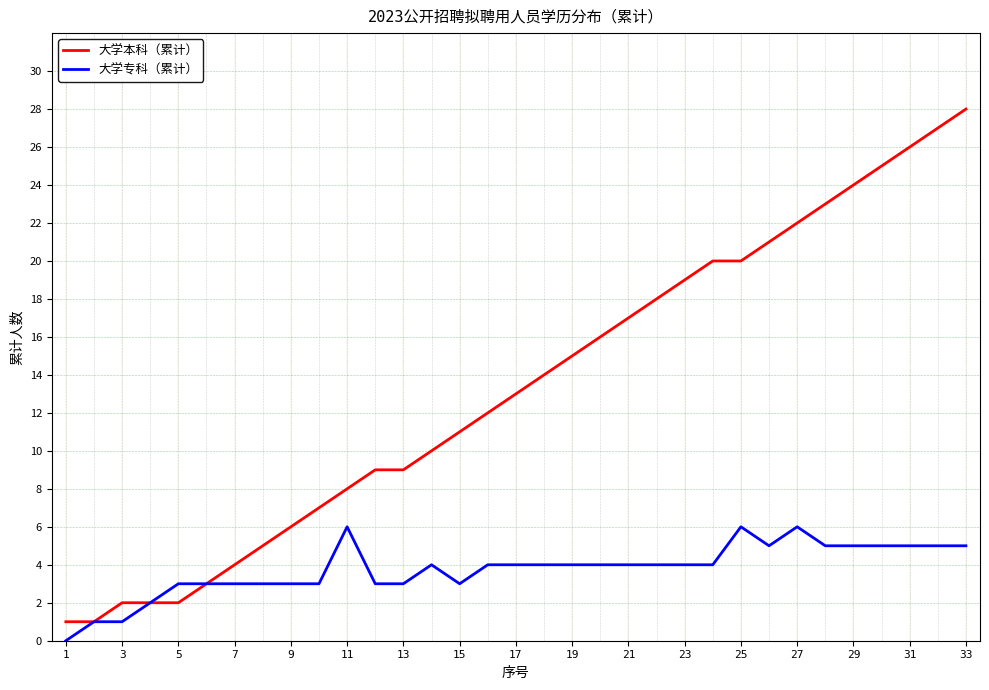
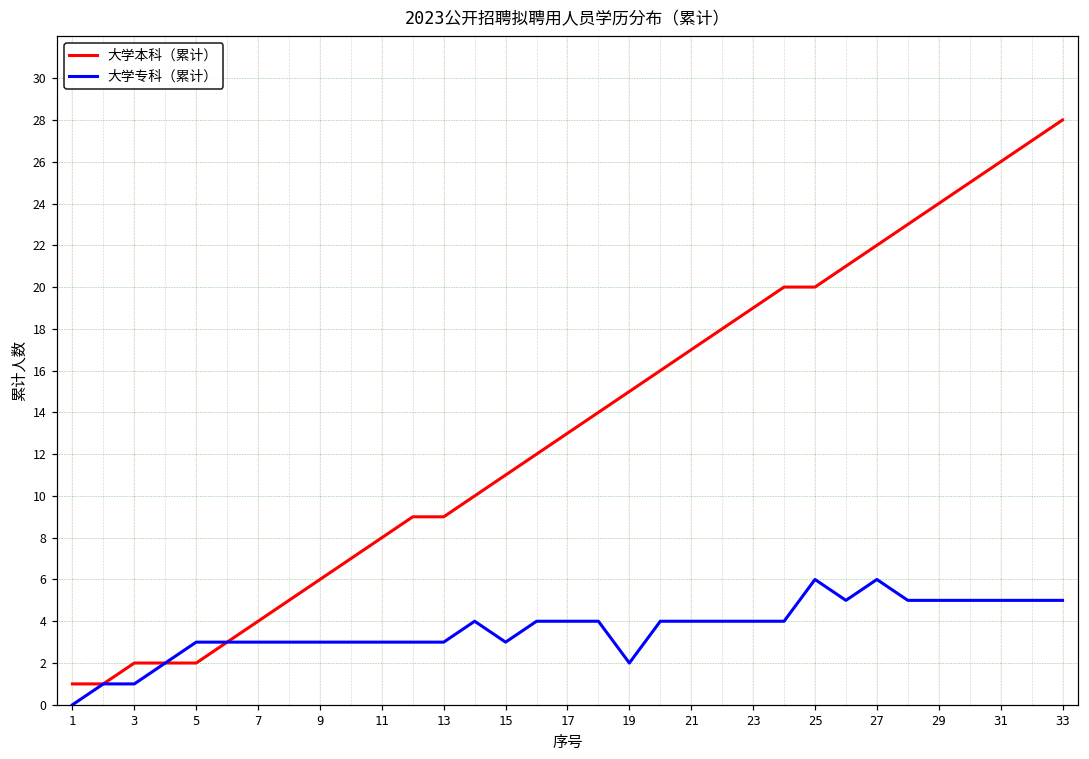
  {
    "大学本科（累计）": {
      "1": 1,
      "3": 2,
      "5": 2,
      "7": 4,
      "9": 6,
      "11": 8,
      "13": 9,
      "15": 11,
      "17": 13,
      "19": 15,
      "21": 17,
      "23": 19,
      "25": 20,
      "27": 22,
      "29": 24,
      "31": 26,
      "33": 28
    },
    "大学专科（累计）": {
      "1": 0,
      "3": 1,
      "5": 3,
      "7": 3,
      "9": 3,
-     "11": 6,
+     "11": 3,
      "13": 3,
      "15": 3,
      "17": 4,
-     "19": 4,
+     "19": 2,
      "21": 4,
      "23": 4,
      "25": 6,
      "27": 6,
      "29": 5,
      "31": 5,
      "33": 5
    }
  }
